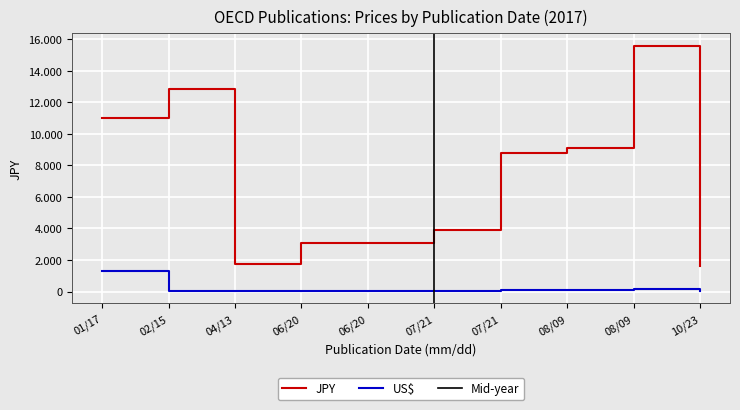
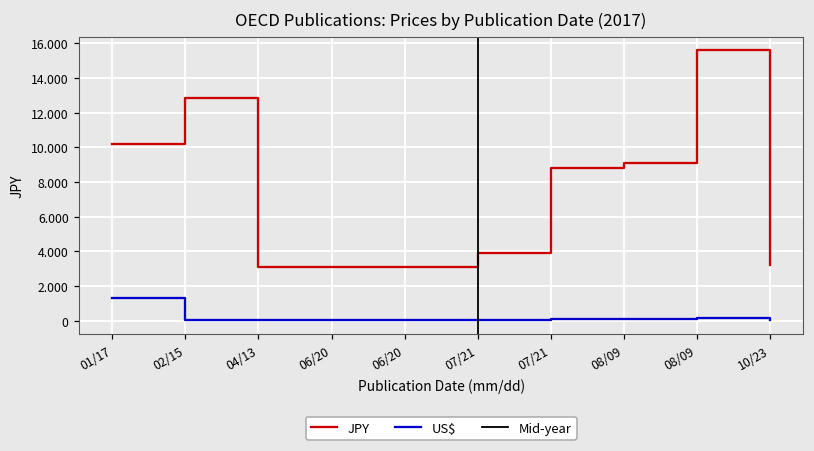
  {
    "JPY": {
-     "01/17": 11.0,
+     "01/17": 10.2,
      "02/15": 12.8,
-     "04/13": 1.8,
-     "10/23": 1.6
+     "04/13": 3.1,
+     "10/23": 3.2
    },
    "US$": {
      "01/17": 1.3,
      "02/15": 0.1,
      "04/13": 0.0,
      "10/23": 0.0
    }
  }
